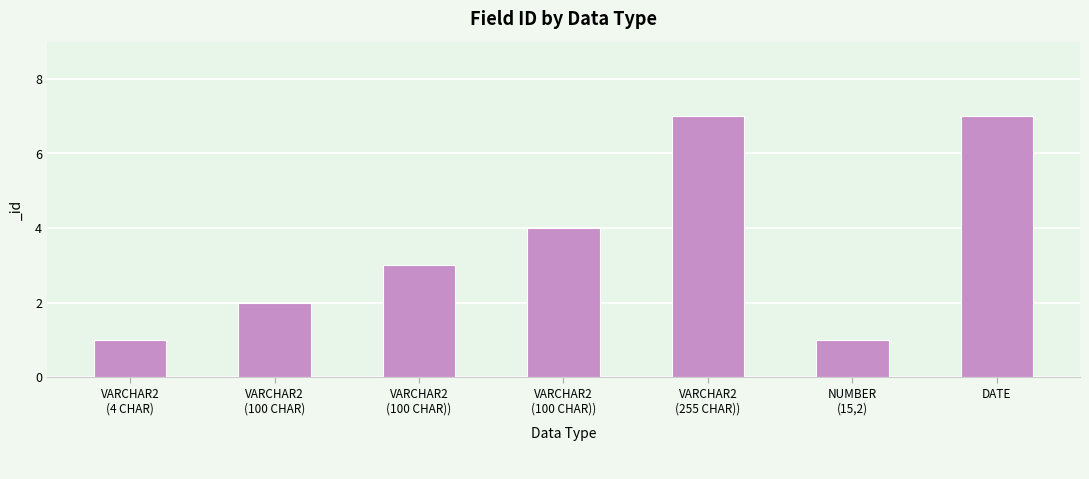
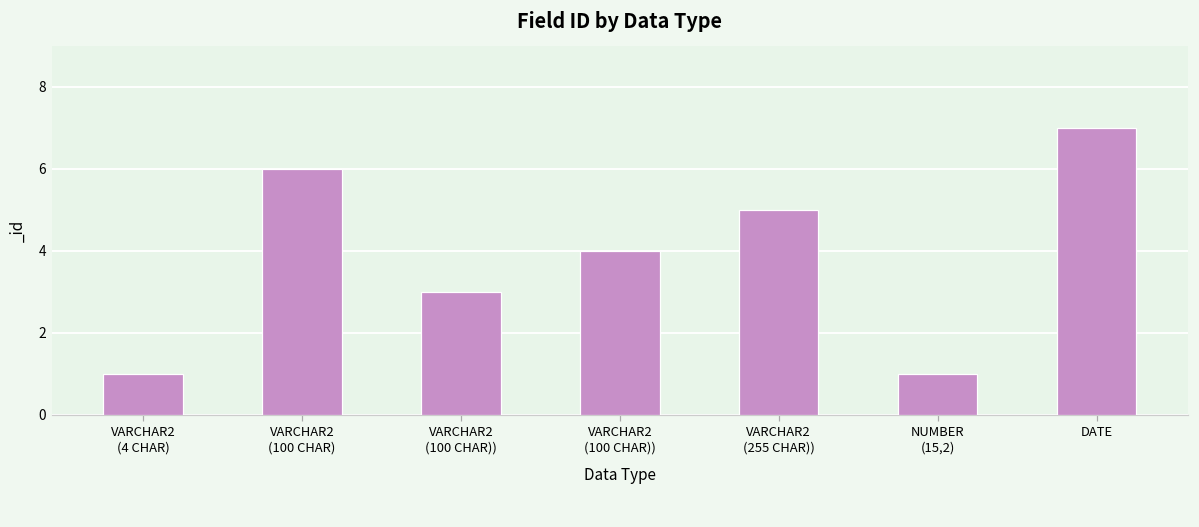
  {
    "VARCHAR2 (4 CHAR)": 1,
-   "VARCHAR2 (100 CHAR)": 2,
-   "VARCHAR2 (255 CHAR))": 7,
+   "VARCHAR2 (100 CHAR)": 6,
+   "VARCHAR2 (255 CHAR))": 5,
    "NUMBER (15,2)": 1,
    "DATE": 7
  }
